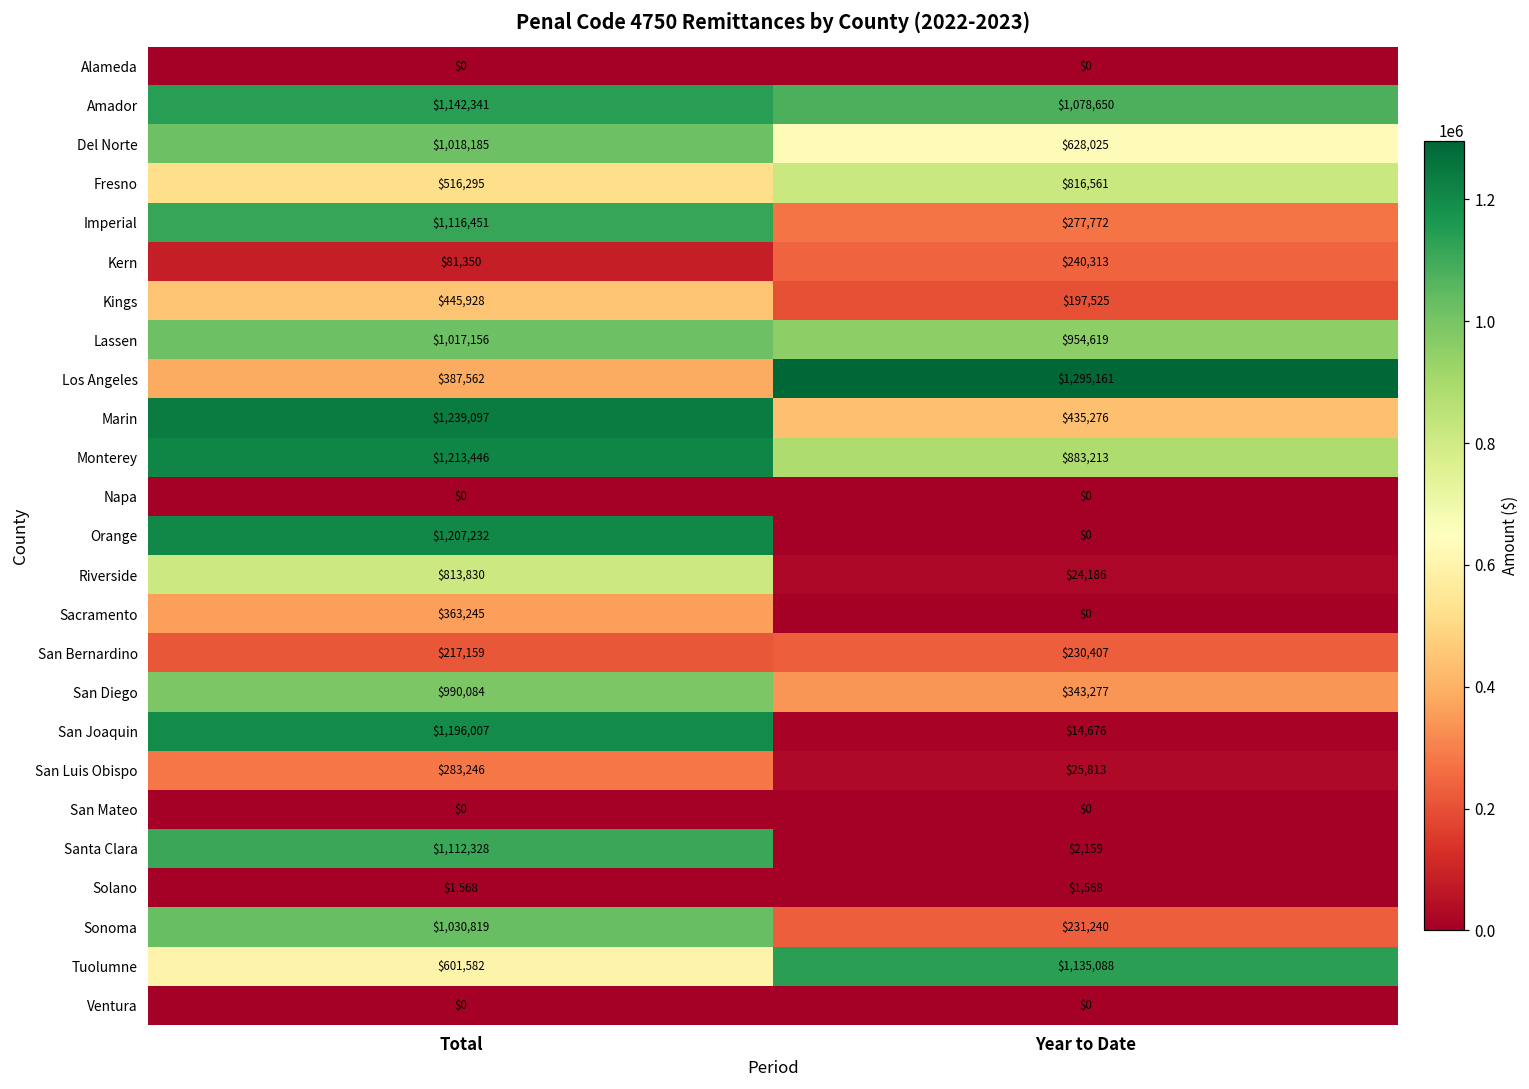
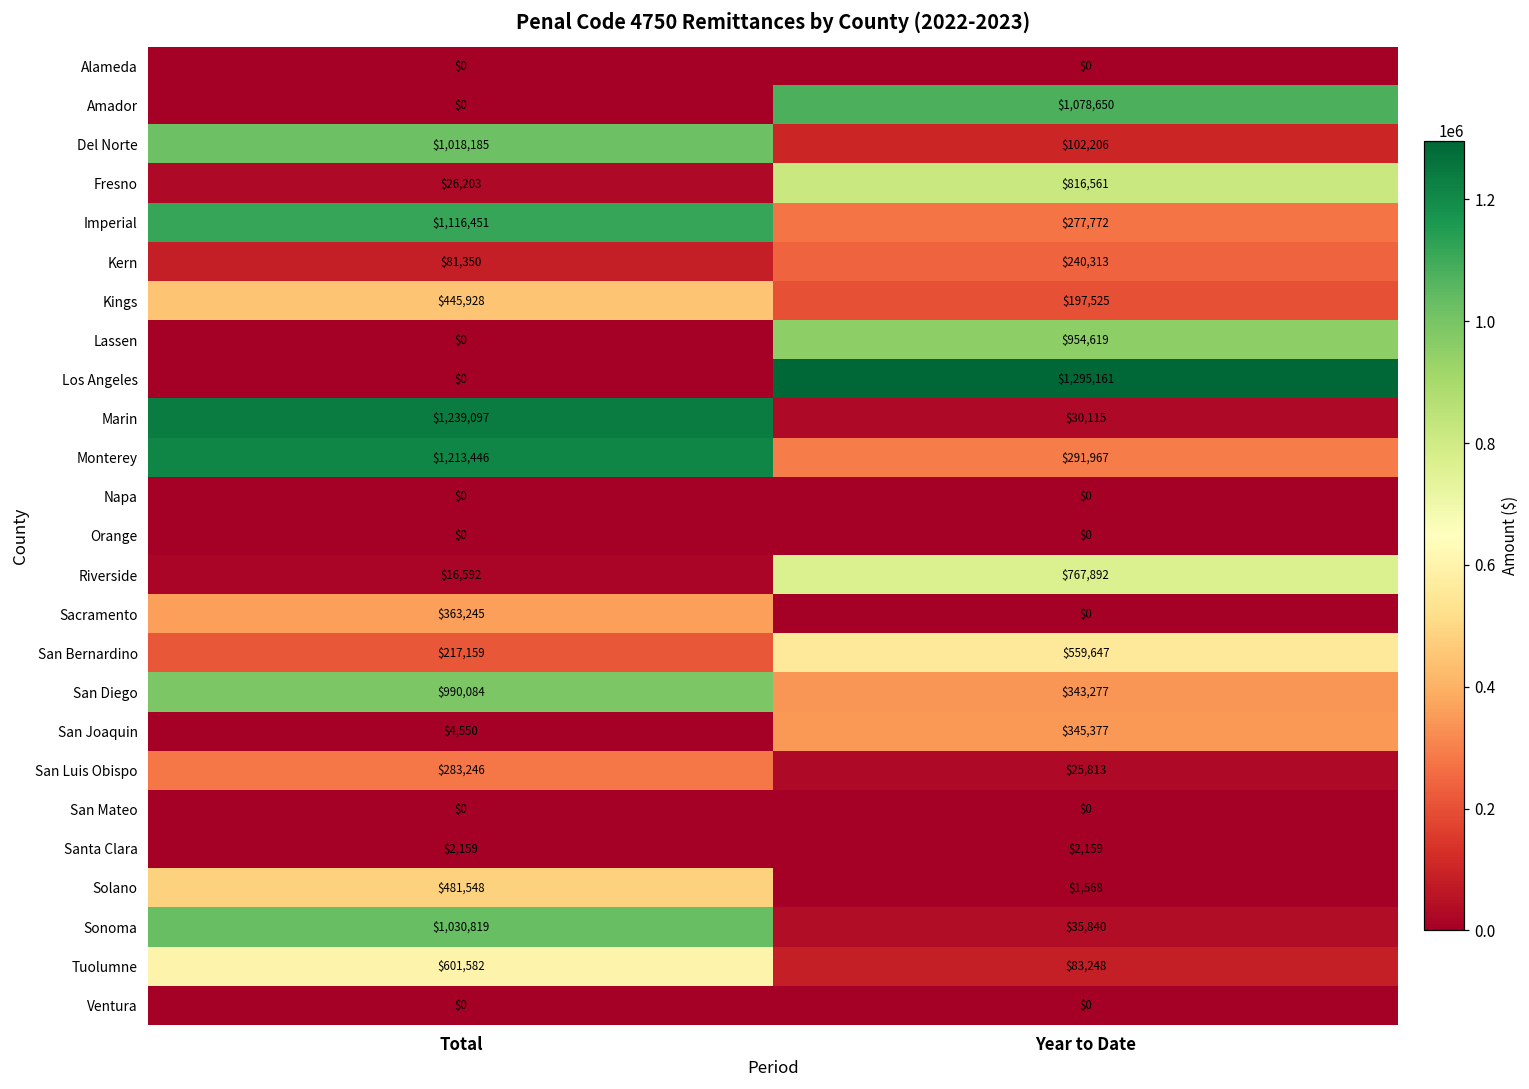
  {
    "Alameda": {
      "Total": "$0",
      "Year to Date": "$0"
    },
    "Amador": {
-     "Total": "$1,142,341",
+     "Total": "$0",
      "Year to Date": "$1,078,650"
    },
    "Del Norte": {
      "Total": "$1,018,185",
-     "Year to Date": "$628,025"
+     "Year to Date": "$102,206"
    },
    "Fresno": {
-     "Total": "$516,295",
+     "Total": "$26,203",
      "Year to Date": "$816,561"
    },
    "Imperial": {
      "Total": "$1,116,451",
      "Year to Date": "$277,772"
    },
    "Kern": {
      "Total": "$81,350",
      "Year to Date": "$240,313"
    },
    "Kings": {
      "Total": "$445,928",
      "Year to Date": "$197,525"
    },
    "Lassen": {
-     "Total": "$1,017,156",
+     "Total": "$0",
      "Year to Date": "$954,619"
    },
    "Los Angeles": {
-     "Total": "$387,562",
+     "Total": "$0",
      "Year to Date": "$1,295,161"
    },
    "Marin": {
      "Total": "$1,239,097",
-     "Year to Date": "$435,276"
+     "Year to Date": "$30,115"
    },
    "Monterey": {
      "Total": "$1,213,446",
-     "Year to Date": "$883,213"
+     "Year to Date": "$291,967"
    },
    "Napa": {
      "Total": "$0",
      "Year to Date": "$0"
    },
    "Orange": {
-     "Total": "$1,207,232",
+     "Total": "$0",
      "Year to Date": "$0"
    },
    "Riverside": {
-     "Total": "$813,830",
-     "Year to Date": "$24,186"
+     "Total": "$16,592",
+     "Year to Date": "$767,892"
    },
    "Sacramento": {
      "Total": "$363,245",
      "Year to Date": "$0"
    },
    "San Bernardino": {
      "Total": "$217,159",
-     "Year to Date": "$230,407"
+     "Year to Date": "$559,647"
    },
    "San Diego": {
      "Total": "$990,084",
      "Year to Date": "$343,277"
    },
    "San Joaquin": {
-     "Total": "$1,196,007",
-     "Year to Date": "$14,676"
+     "Total": "$4,550",
+     "Year to Date": "$345,377"
    },
    "San Luis Obispo": {
      "Total": "$283,246",
      "Year to Date": "$25,813"
    },
    "San Mateo": {
      "Total": "$0",
      "Year to Date": "$0"
    },
    "Santa Clara": {
-     "Total": "$1,112,328",
+     "Total": "$2,159",
      "Year to Date": "$2,159"
    },
    "Solano": {
-     "Total": "$1,568",
+     "Total": "$481,548",
      "Year to Date": "$1,568"
    },
    "Sonoma": {
      "Total": "$1,030,819",
-     "Year to Date": "$231,240"
+     "Year to Date": "$35,840"
    },
    "Tuolumne": {
      "Total": "$601,582",
-     "Year to Date": "$1,135,088"
+     "Year to Date": "$83,248"
    },
    "Ventura": {
      "Total": "$0",
      "Year to Date": "$0"
    }
  }
